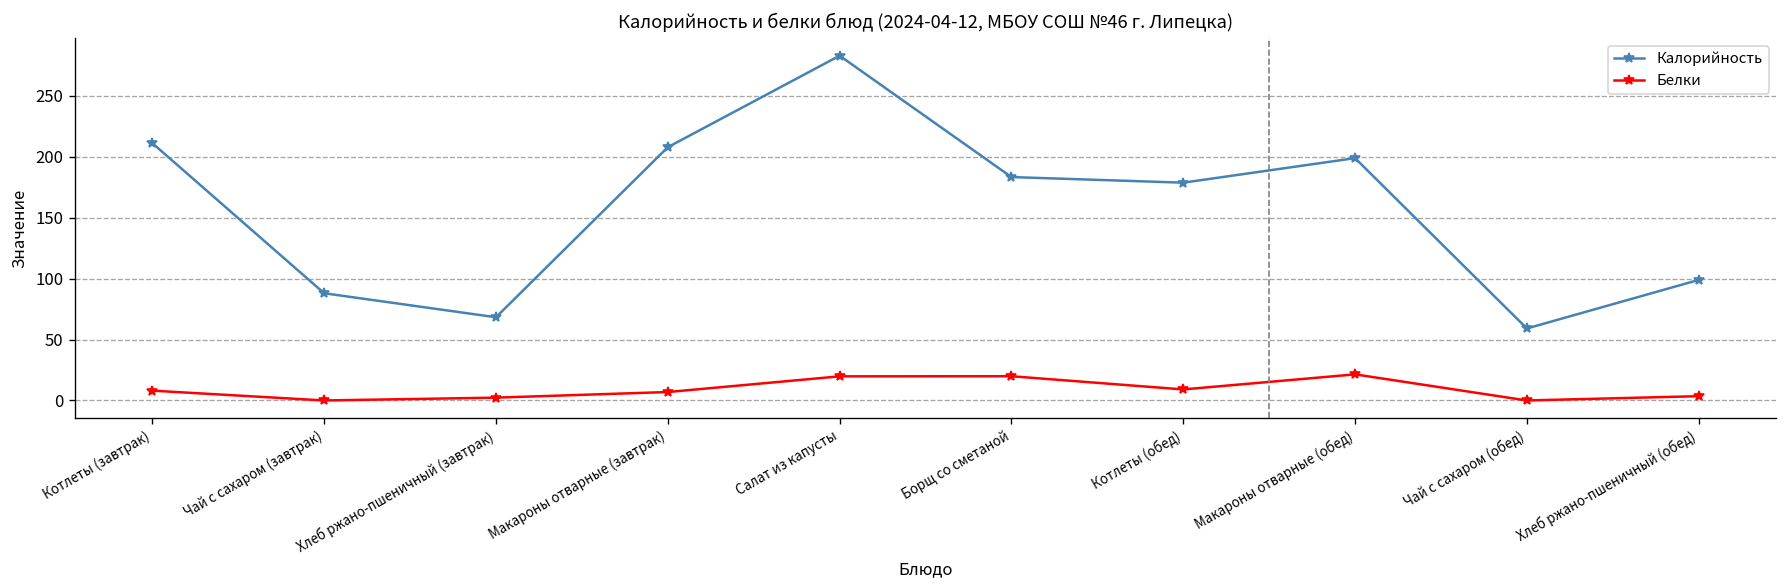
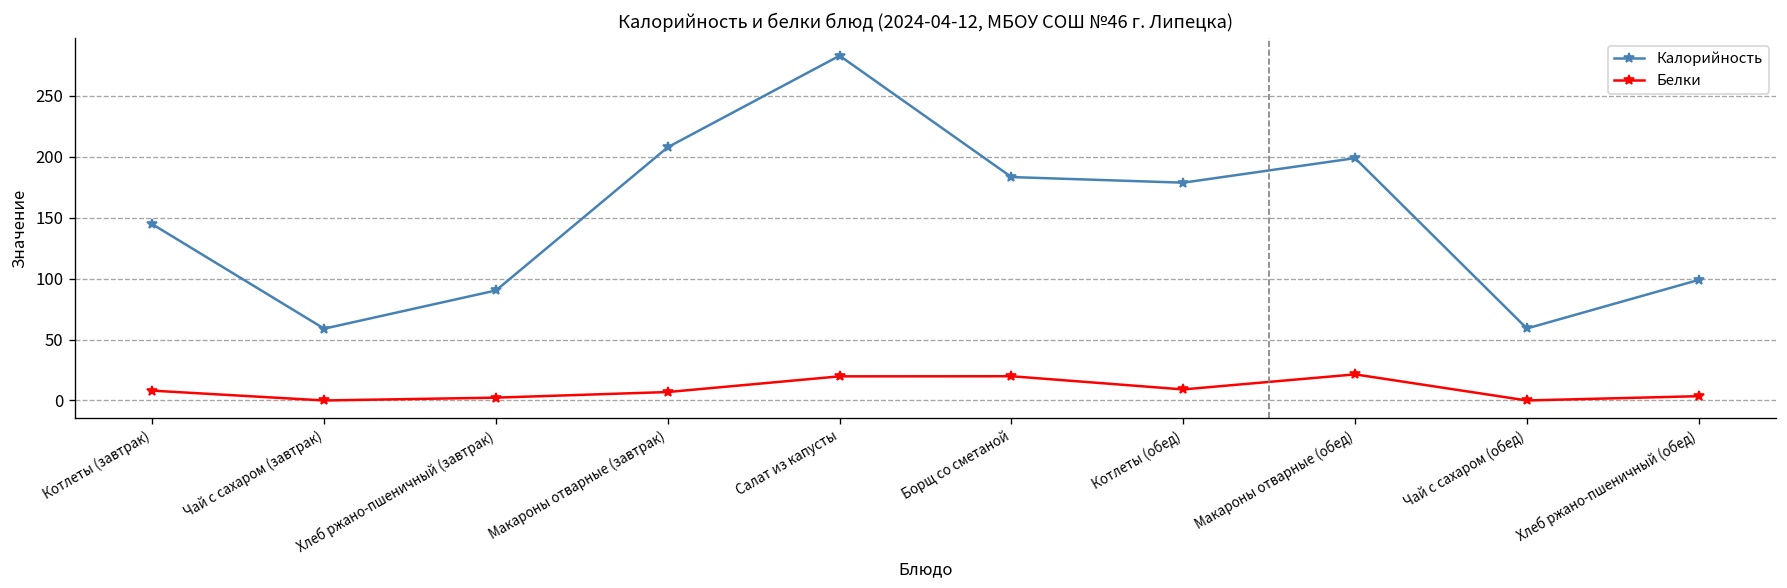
  {
    "Калорийность": {
-     "Котлеты (завтрак)": 211,
-     "Чай с сахаром (завтрак)": 88,
-     "Хлеб ржано-пшеничный (завтрак)": 68,
+     "Котлеты (завтрак)": 145,
+     "Чай с сахаром (завтрак)": 59,
+     "Хлеб ржано-пшеничный (завтрак)": 90,
      "Макароны отварные (завтрак)": 208,
      "Салат из капусты": 283,
      "Борщ со сметаной": 183,
      "Котлеты (обед)": 179,
      "Макароны отварные (обед)": 199,
      "Чай с сахаром (обед)": 59,
      "Хлеб ржано-пшеничный (обед)": 99
    },
    "Белки": {
      "Котлеты (завтрак)": 8,
      "Чай с сахаром (завтрак)": 0,
      "Хлеб ржано-пшеничный (завтрак)": 2,
      "Макароны отварные (завтрак)": 7,
      "Салат из капусты": 20,
      "Борщ со сметаной": 20,
      "Котлеты (обед)": 9,
      "Макароны отварные (обед)": 21,
      "Чай с сахаром (обед)": 0,
      "Хлеб ржано-пшеничный (обед)": 4
    }
  }
